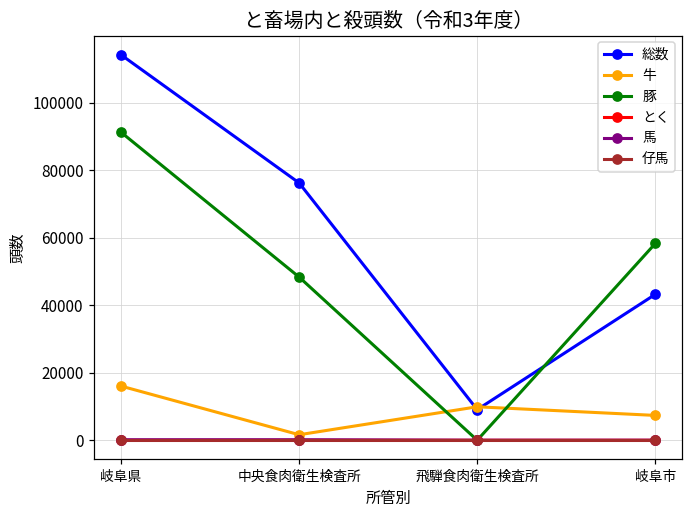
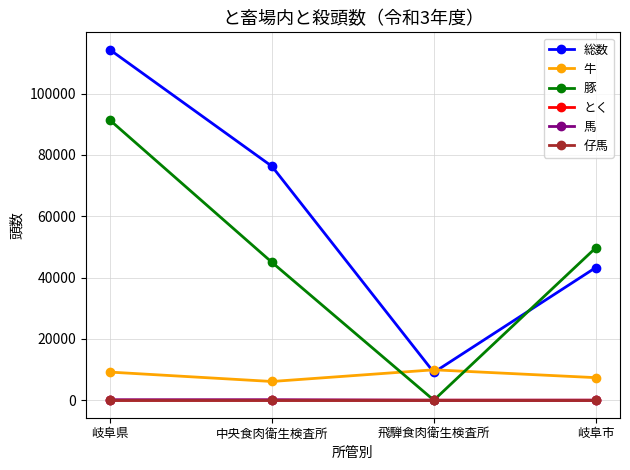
  {
    "総数": {
      "岐阜県": 114000,
      "中央食肉衛生検査所": 76000,
      "飛騨食肉衛生検査所": 9000,
      "岐阜市": 43000
    },
    "牛": {
-     "岐阜県": 16000,
-     "中央食肉衛生検査所": 2000,
+     "岐阜県": 9000,
+     "中央食肉衛生検査所": 6000,
      "飛騨食肉衛生検査所": 10000,
      "岐阜市": 7000
    },
    "豚": {
      "岐阜県": 91000,
-     "中央食肉衛生検査所": 48000,
-     "岐阜市": 58000
+     "中央食肉衛生検査所": 45000,
+     "岐阜市": 50000
    },
    "仔馬": {
      "岐阜県": 0,
      "中央食肉衛生検査所": 0,
      "岐阜市": 0
    }
  }
